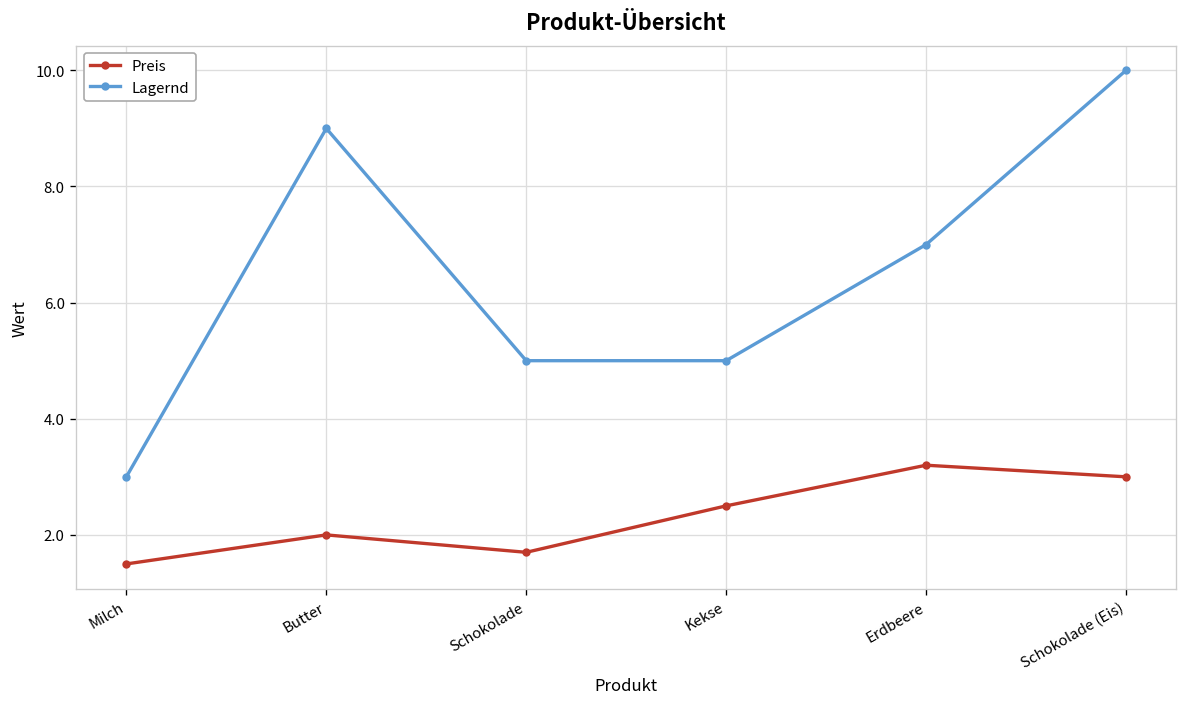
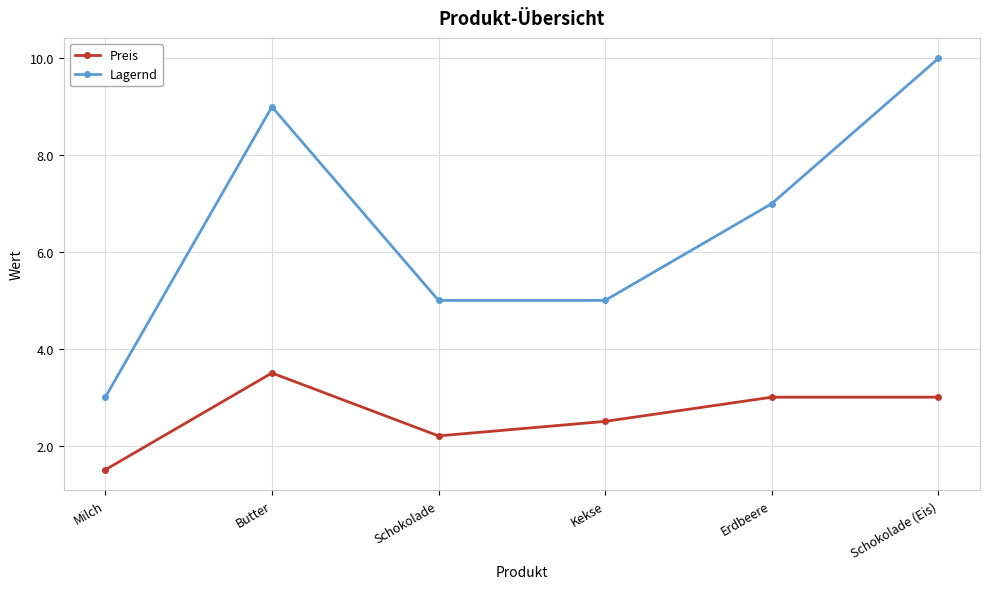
  {
    "Preis": {
      "Milch": 1.5,
-     "Butter": 2.0,
-     "Schokolade": 1.7,
+     "Butter": 3.5,
+     "Schokolade": 2.2,
      "Kekse": 2.5,
-     "Erdbeere": 3.2,
+     "Erdbeere": 3.0,
      "Schokolade (Eis)": 3.0
    },
    "Lagernd": {
      "Milch": 3.0,
      "Butter": 9.0,
      "Schokolade": 5.0,
      "Kekse": 5.0,
      "Erdbeere": 7.0,
      "Schokolade (Eis)": 10.0
    }
  }
